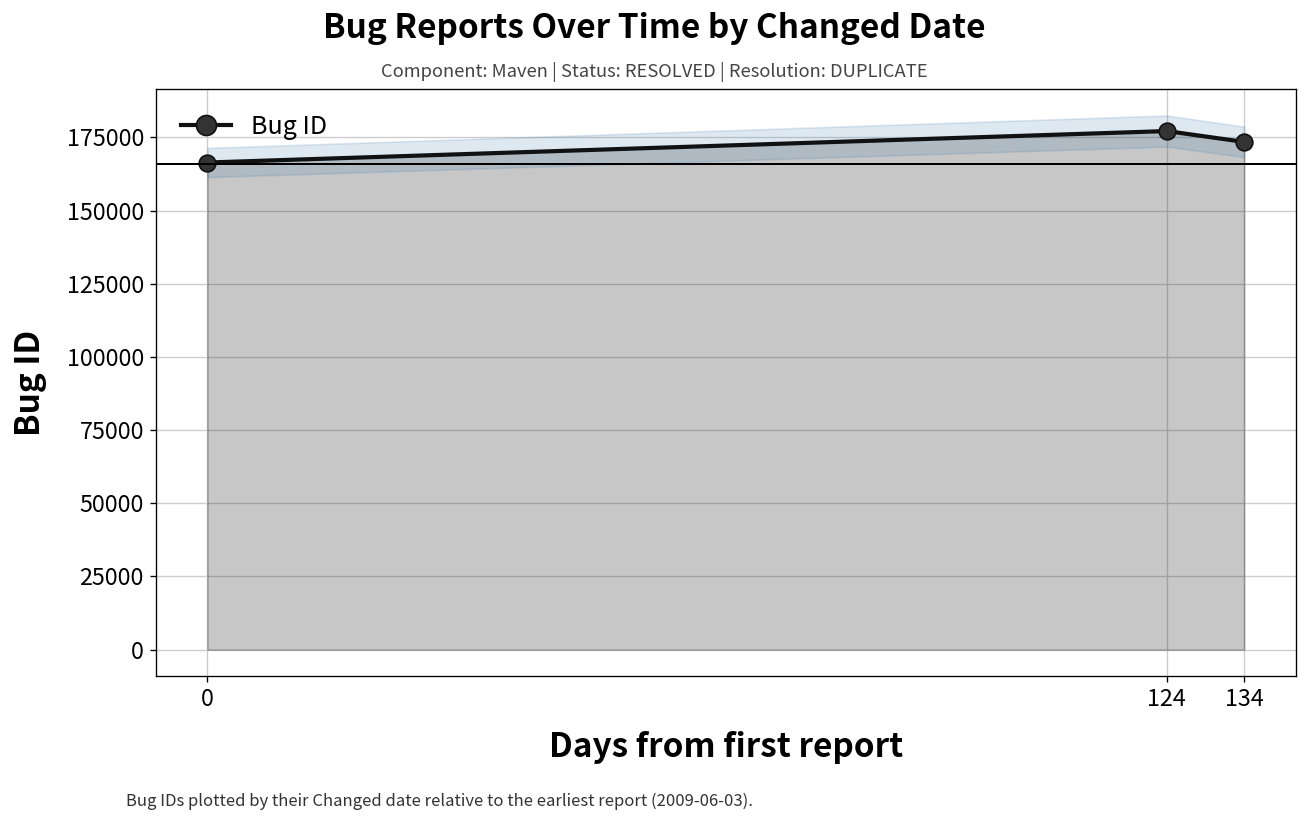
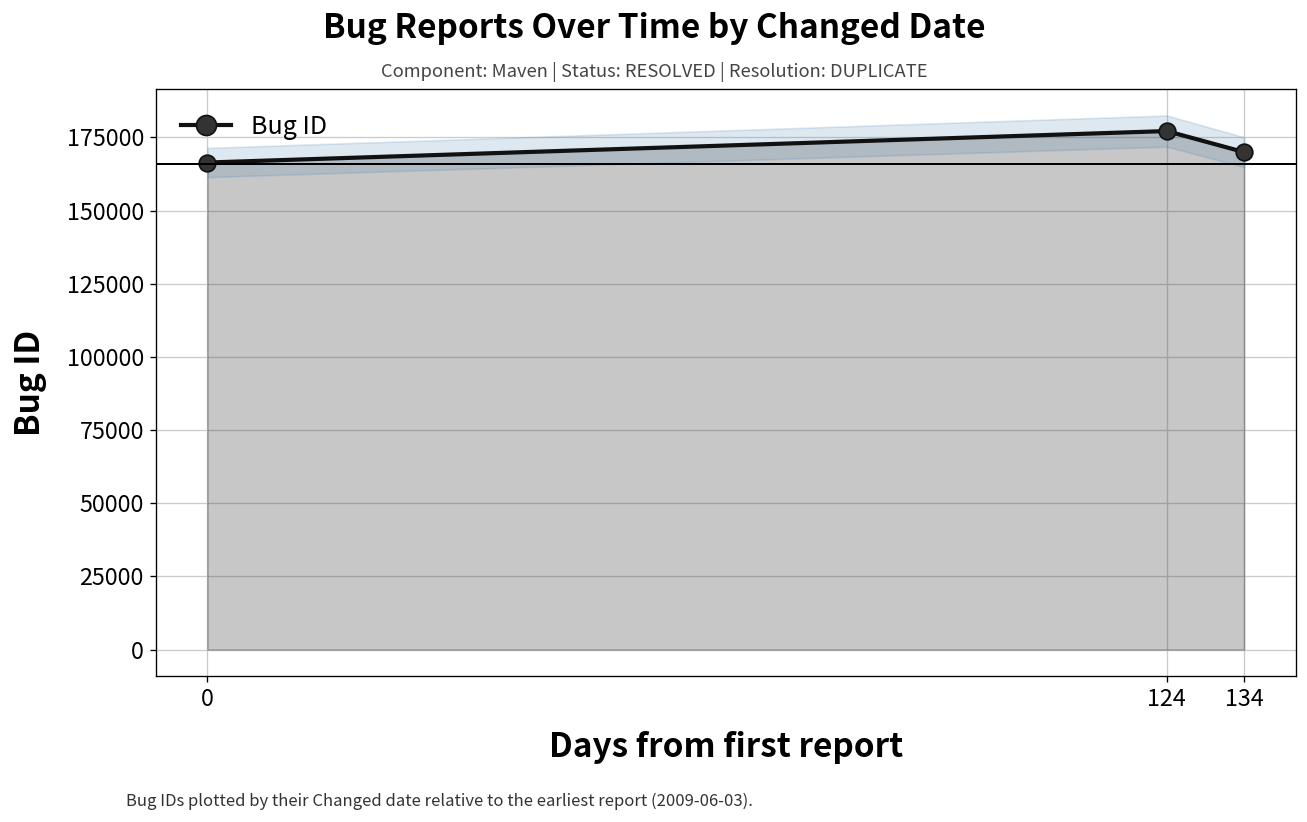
  {
    "Bug ID": {
      "0": 166000,
      "124": 177000,
-     "134": 173000
+     "134": 170000
    }
  }
